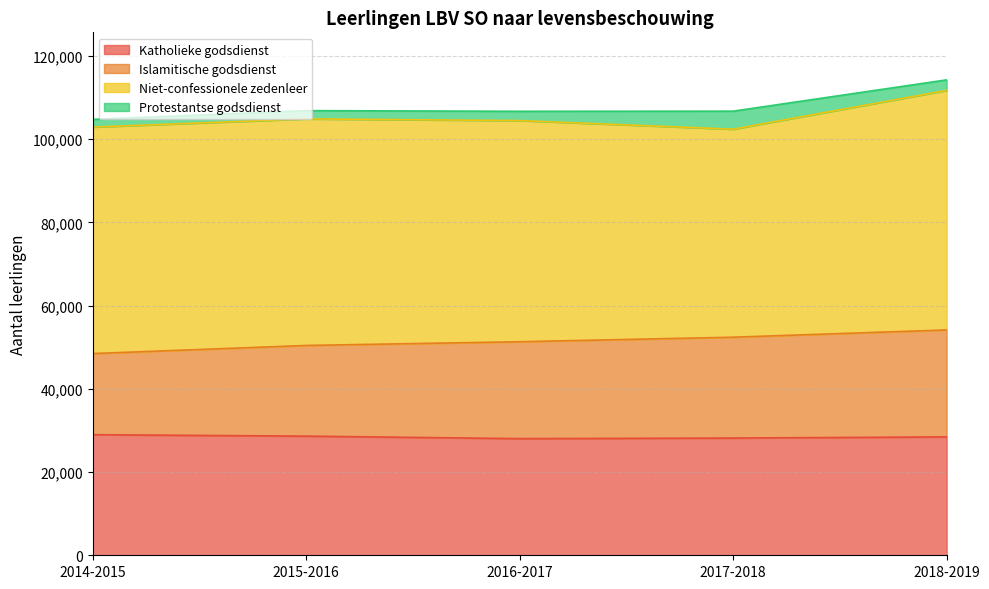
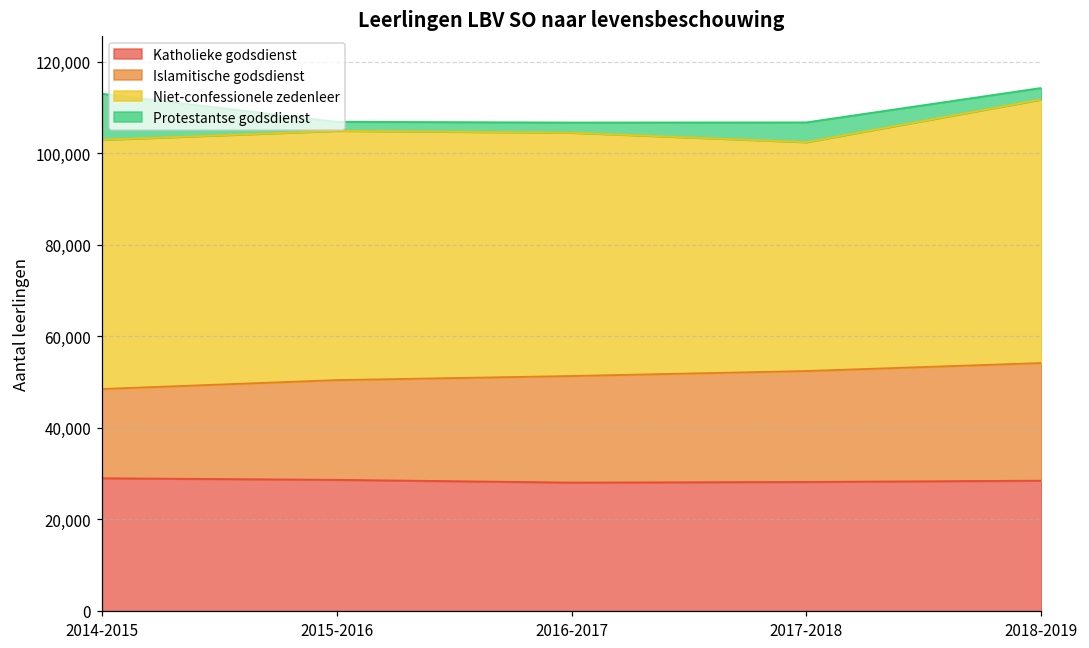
  {
    "Niet-confessionele zedenleer": {
      "2014-2015": "54,000",
      "2016-2017": "53,000",
      "2017-2018": "50,000",
      "2018-2019": "58,000"
    },
    "Protestantse godsdienst": {
-     "2014-2015": "2,000",
+     "2014-2015": "10,000",
      "2016-2017": "2,000",
      "2017-2018": "4,000",
      "2018-2019": "3,000"
    }
  }
